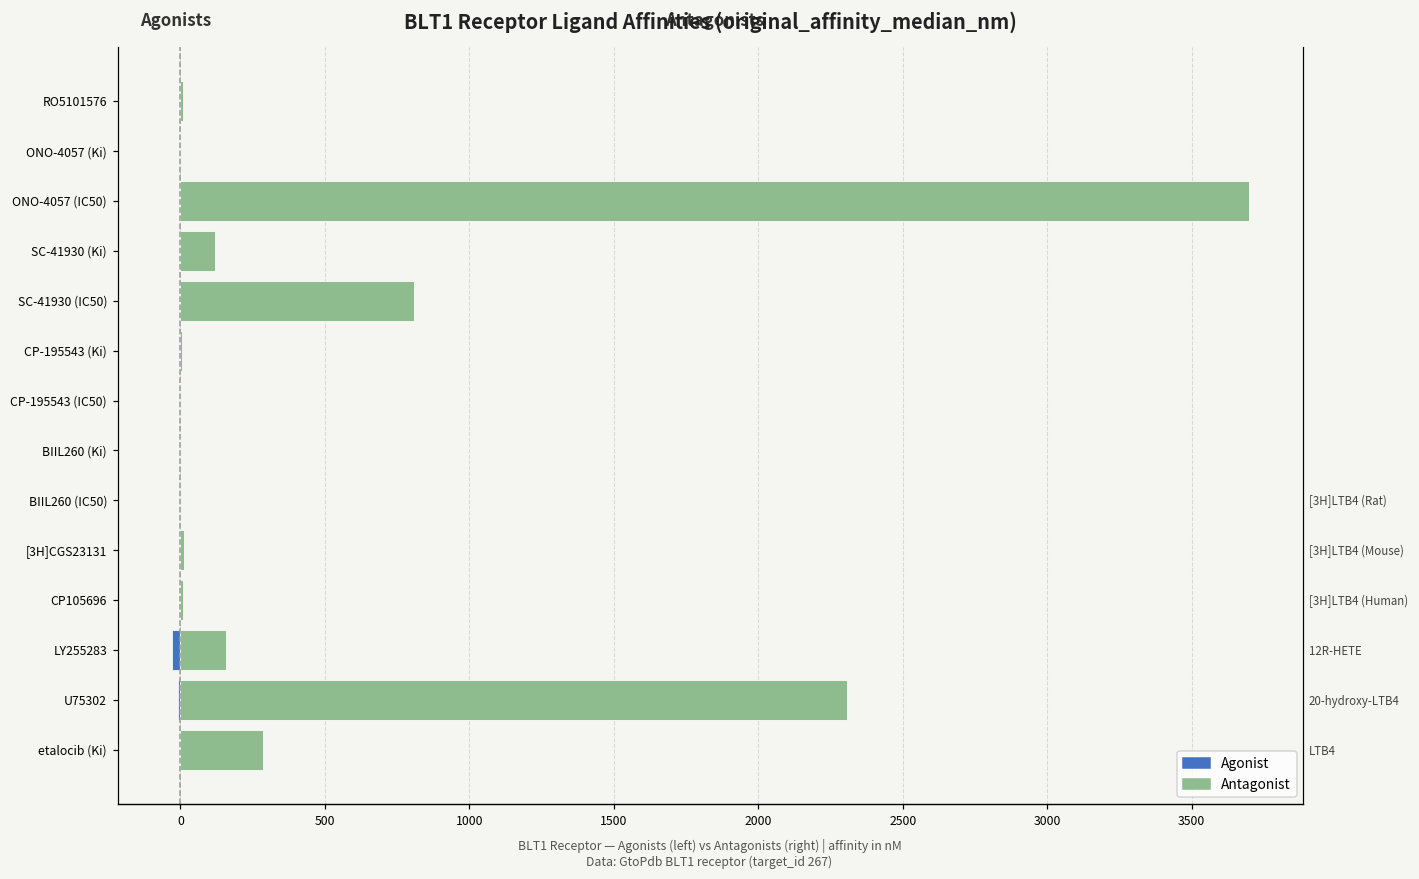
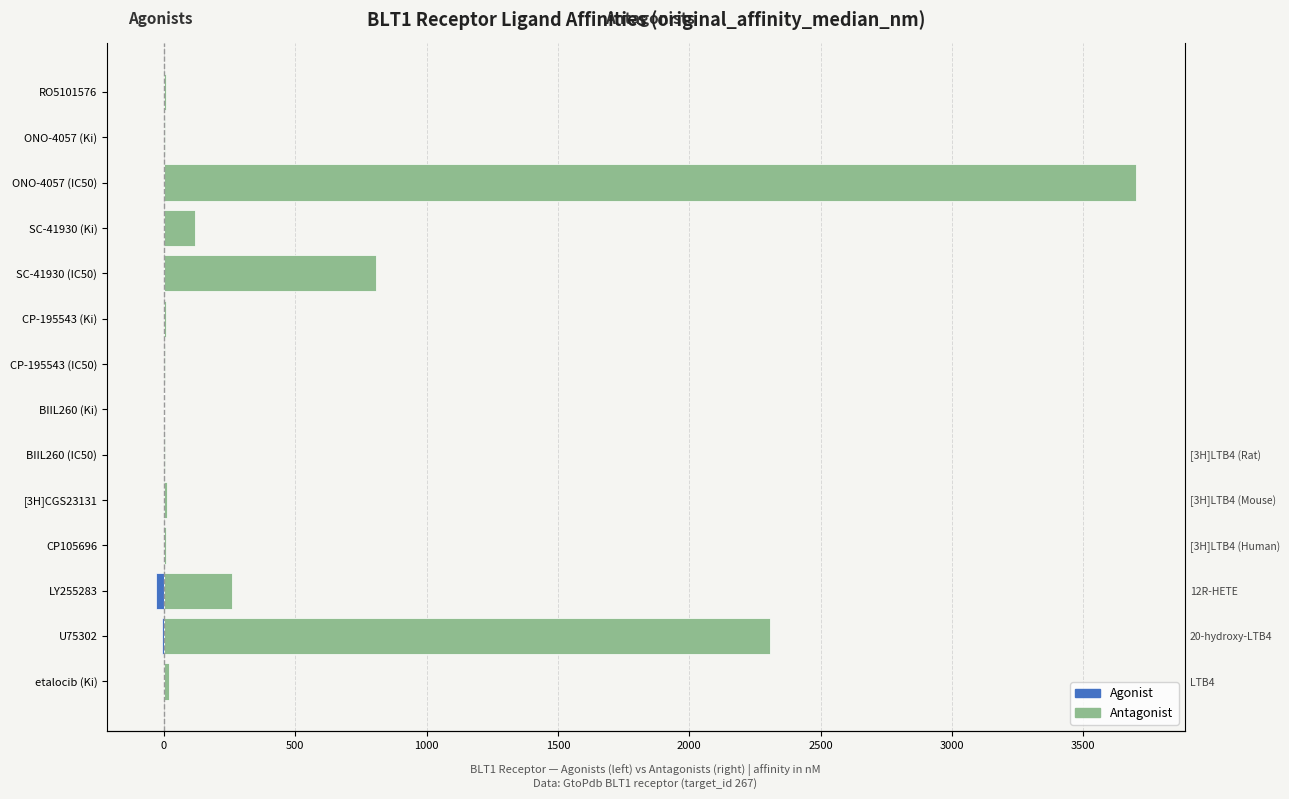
  {
    "Agonist": {
      "RO5101576": 0,
      "ONO-4057 (Ki)": 0,
      "ONO-4057 (IC50)": 0,
      "SC-41930 (Ki)": 0,
      "SC-41930 (IC50)": 0,
      "CP-195543 (Ki)": 0,
      "CP-195543 (IC50)": 0,
      "BIIL260 (Ki)": 0,
      "LY255283": -30
    },
    "Antagonist": {
      "ONO-4057 (IC50)": 3700,
      "SC-41930 (Ki)": 120,
      "SC-41930 (IC50)": 810,
      "[3H]CGS23131": 10,
-     "LY255283": 160,
+     "LY255283": 260,
      "U75302": 2310,
-     "etalocib (Ki)": 290
+     "etalocib (Ki)": 20
    }
  }
